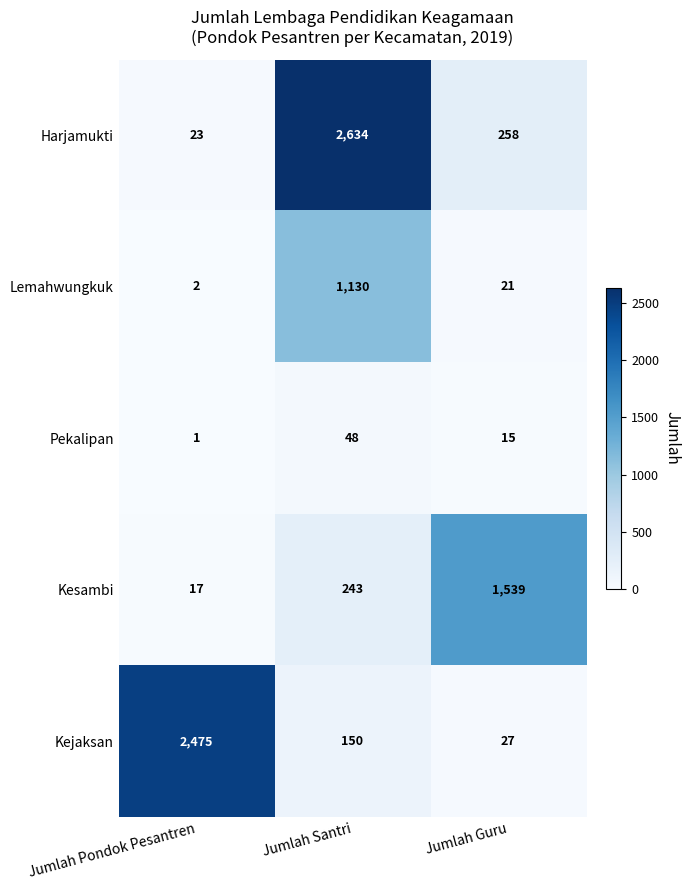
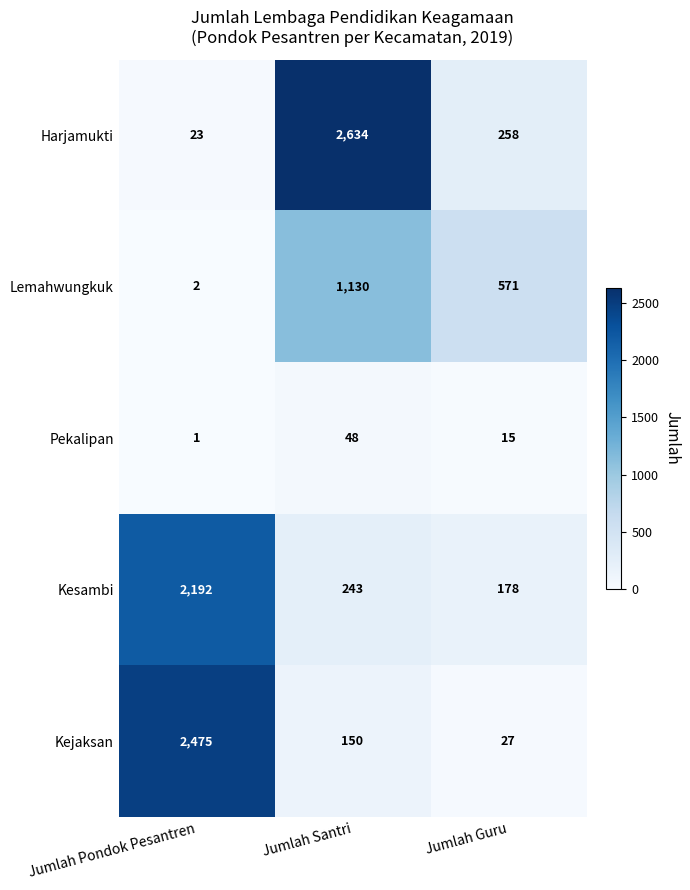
  {
    "Harjamukti": {
      "Jumlah Pondok Pesantren": "23",
      "Jumlah Santri": "2,634",
      "Jumlah Guru": "258"
    },
    "Lemahwungkuk": {
      "Jumlah Pondok Pesantren": "2",
      "Jumlah Santri": "1,130",
-     "Jumlah Guru": "21"
+     "Jumlah Guru": "571"
    },
    "Pekalipan": {
      "Jumlah Pondok Pesantren": "1",
      "Jumlah Santri": "48",
      "Jumlah Guru": "15"
    },
    "Kesambi": {
-     "Jumlah Pondok Pesantren": "17",
+     "Jumlah Pondok Pesantren": "2,192",
      "Jumlah Santri": "243",
-     "Jumlah Guru": "1,539"
+     "Jumlah Guru": "178"
    },
    "Kejaksan": {
      "Jumlah Pondok Pesantren": "2,475",
      "Jumlah Santri": "150",
      "Jumlah Guru": "27"
    }
  }
